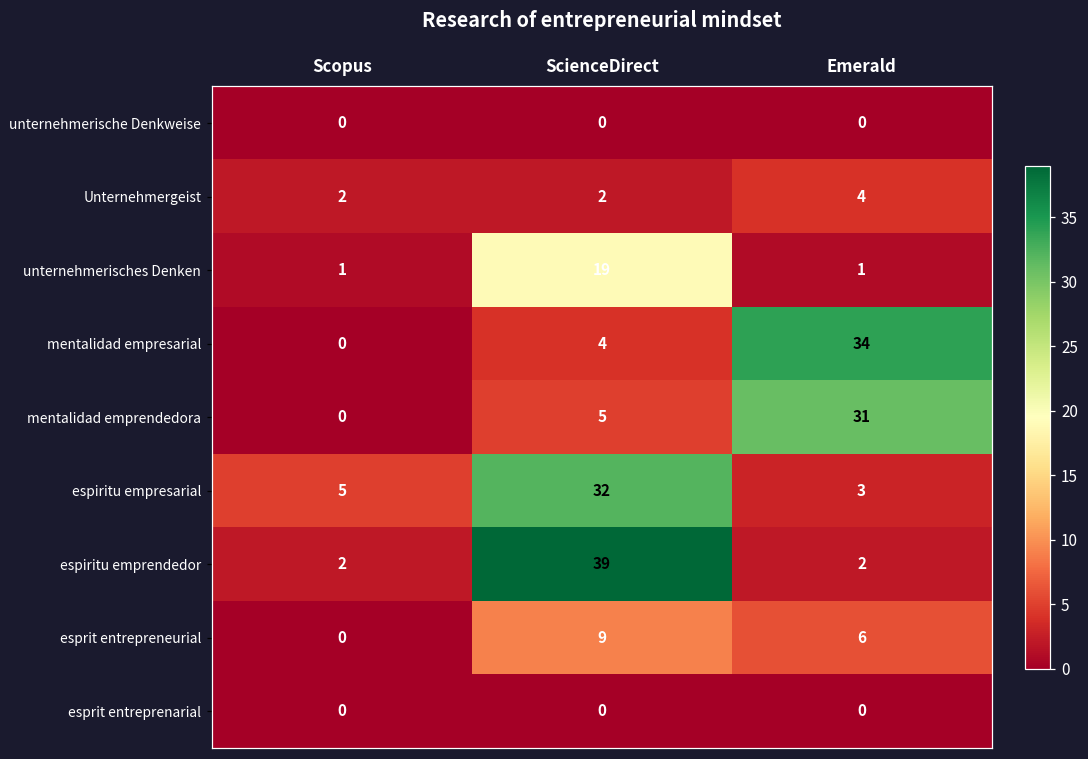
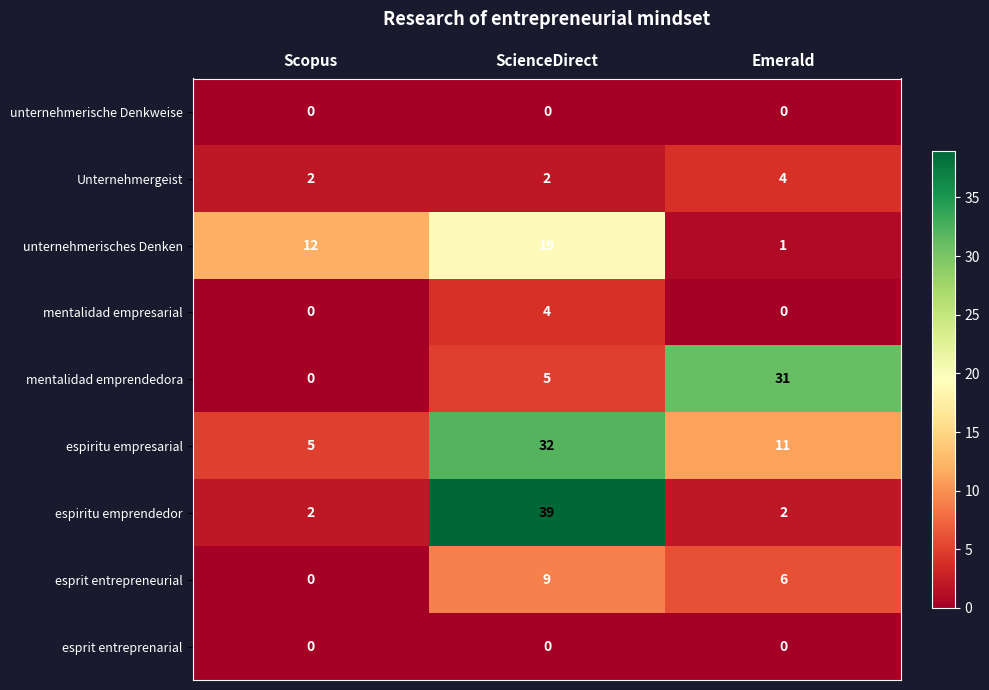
  {
    "unternehmerische Denkweise": {
      "Scopus": 0,
      "ScienceDirect": 0,
      "Emerald": 0
    },
    "Unternehmergeist": {
      "Scopus": 2,
      "ScienceDirect": 2,
      "Emerald": 4
    },
    "unternehmerisches Denken": {
-     "Scopus": 1,
+     "Scopus": 12,
      "ScienceDirect": 19,
      "Emerald": 1
    },
    "mentalidad empresarial": {
      "Scopus": 0,
      "ScienceDirect": 4,
-     "Emerald": 34
+     "Emerald": 0
    },
    "mentalidad emprendedora": {
      "Scopus": 0,
      "ScienceDirect": 5,
      "Emerald": 31
    },
    "espiritu empresarial": {
      "Scopus": 5,
      "ScienceDirect": 32,
-     "Emerald": 3
+     "Emerald": 11
    },
    "espiritu emprendedor": {
      "Scopus": 2,
      "ScienceDirect": 39,
      "Emerald": 2
    },
    "esprit entrepreneurial": {
      "Scopus": 0,
      "ScienceDirect": 9,
      "Emerald": 6
    },
    "esprit entreprenarial": {
      "Scopus": 0,
      "ScienceDirect": 0,
      "Emerald": 0
    }
  }
